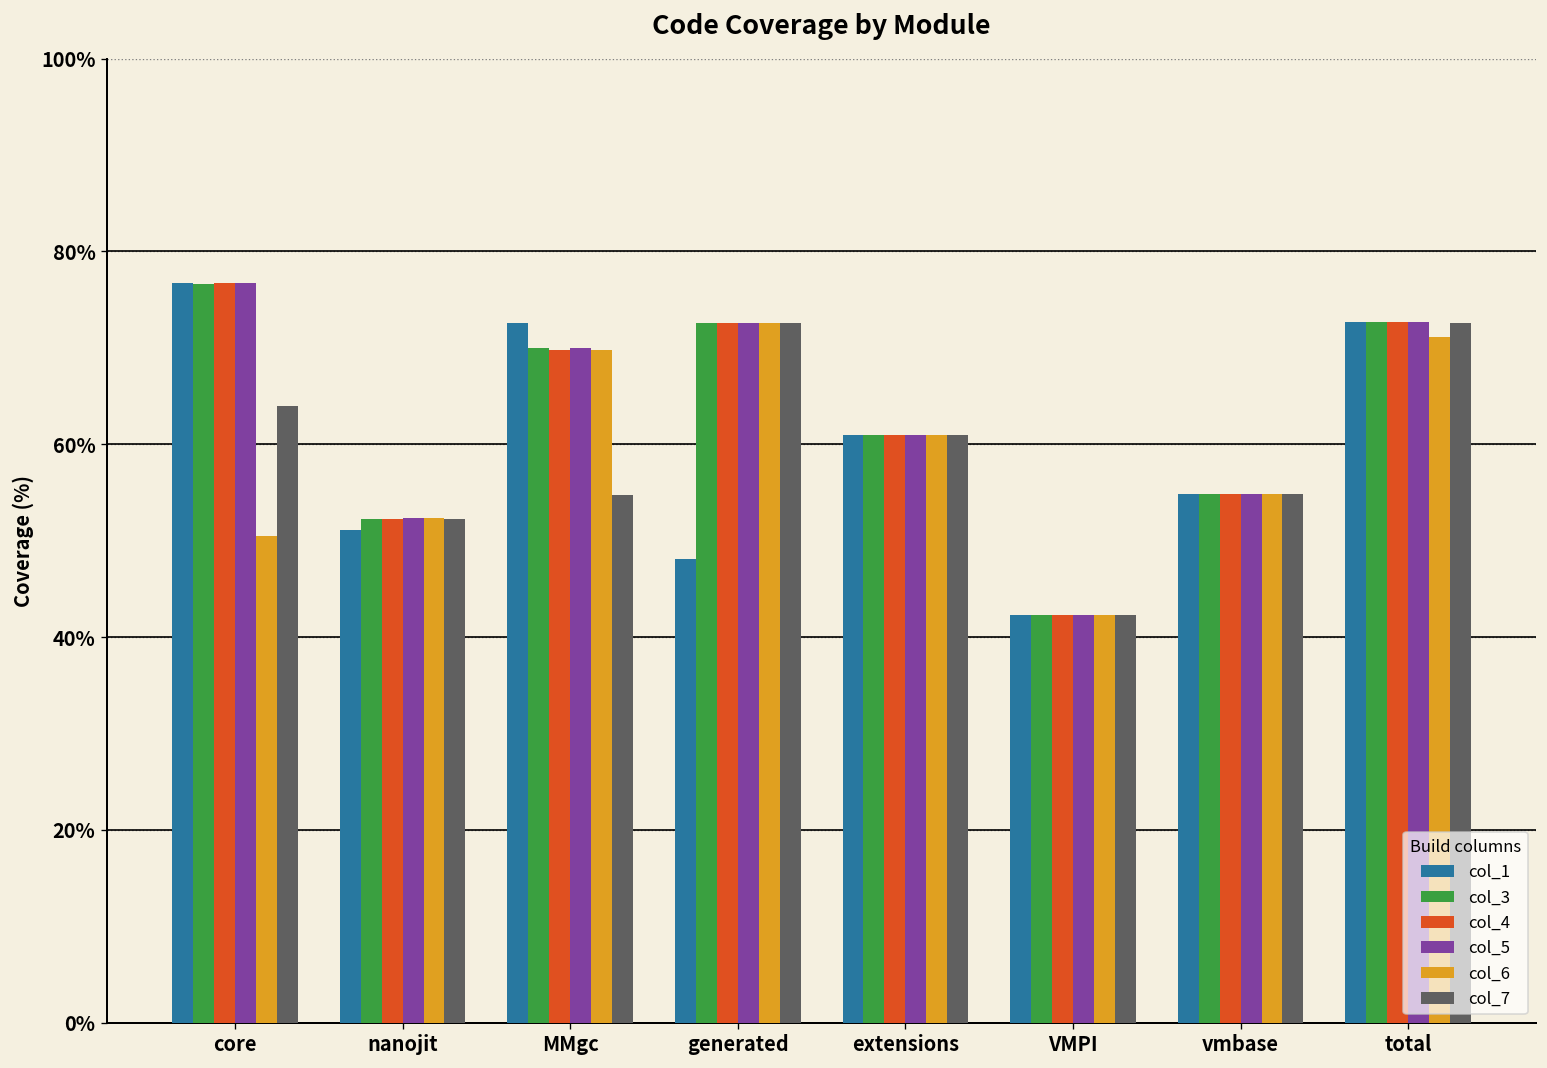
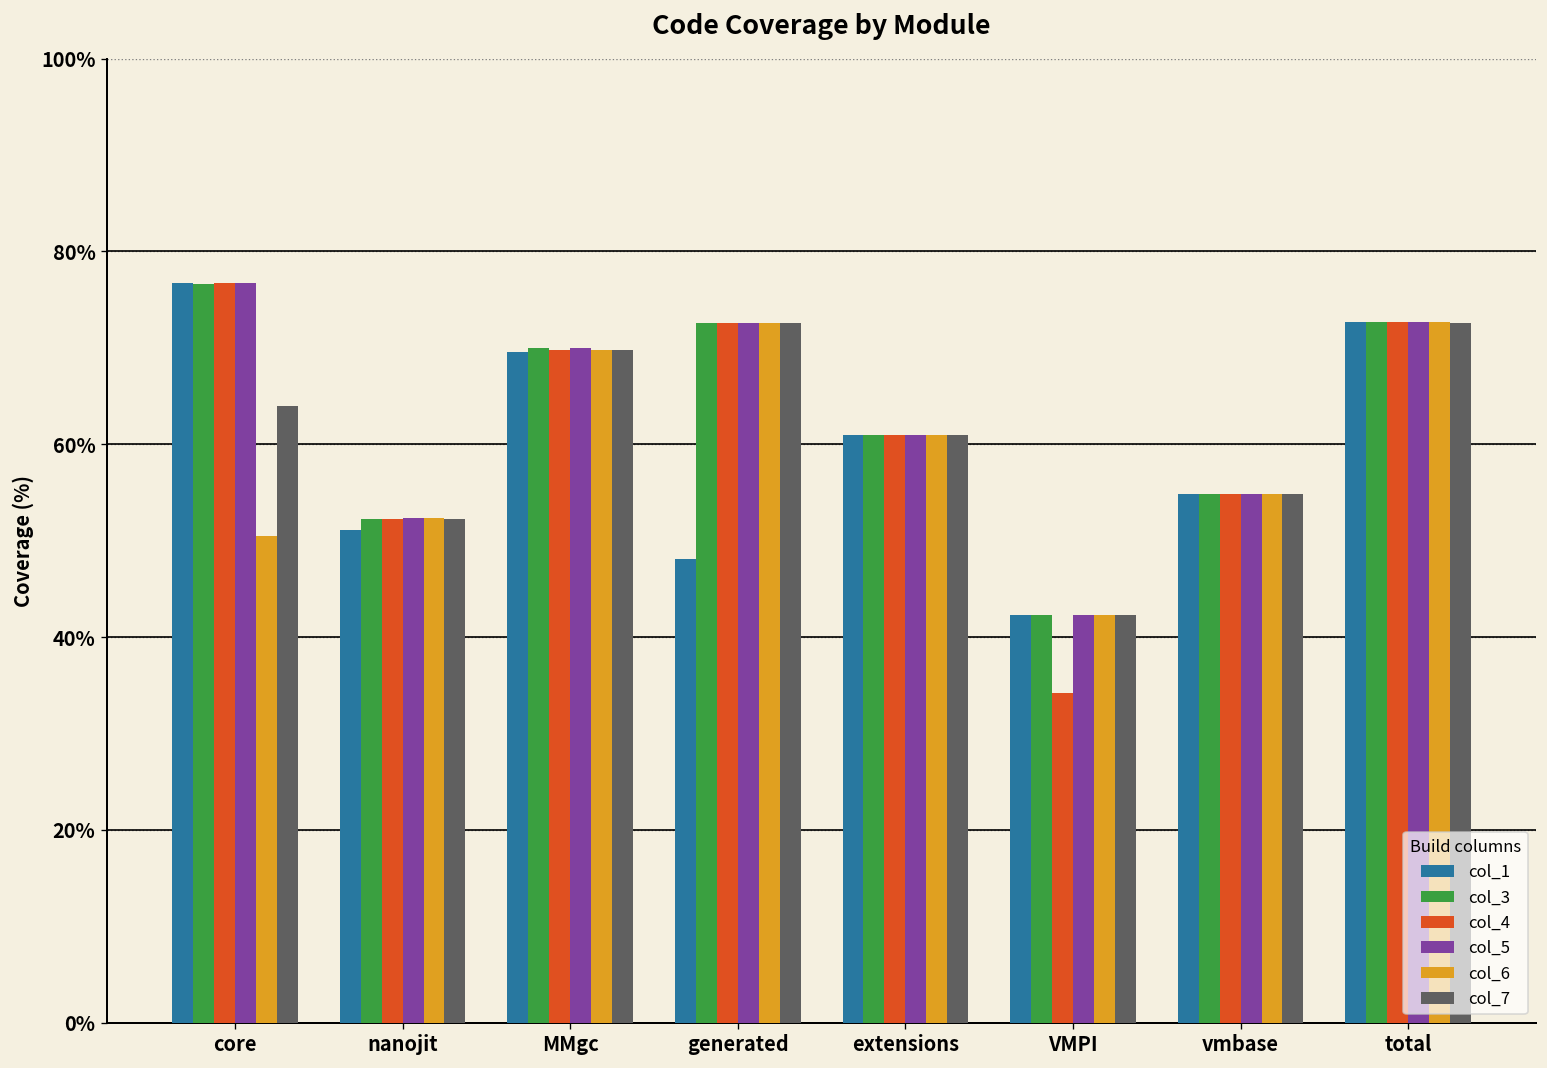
  {
    "col_1": {
      "core": "77%",
      "nanojit": "51%",
-     "MMgc": "73%",
+     "MMgc": "70%",
      "generated": "48%",
      "extensions": "61%",
      "VMPI": "42%",
      "vmbase": "55%",
      "total": "73%"
    },
    "col_3": {
      "core": "77%",
      "nanojit": "52%",
      "MMgc": "70%",
      "generated": "73%",
      "extensions": "61%",
      "VMPI": "42%",
      "vmbase": "55%",
      "total": "73%"
    },
    "col_4": {
      "core": "77%",
      "nanojit": "52%",
      "MMgc": "70%",
      "generated": "73%",
      "extensions": "61%",
-     "VMPI": "42%",
+     "VMPI": "34%",
      "vmbase": "55%",
      "total": "73%"
    },
    "col_5": {
      "core": "77%",
      "nanojit": "52%",
      "MMgc": "70%",
      "generated": "73%",
      "extensions": "61%",
      "VMPI": "42%",
      "vmbase": "55%",
      "total": "73%"
    },
    "col_6": {
      "core": "51%",
      "nanojit": "52%",
      "MMgc": "70%",
      "generated": "73%",
      "extensions": "61%",
      "VMPI": "42%",
      "vmbase": "55%",
-     "total": "71%"
+     "total": "73%"
    },
    "col_7": {
      "core": "64%",
      "nanojit": "52%",
-     "MMgc": "55%",
+     "MMgc": "70%",
      "generated": "73%",
      "extensions": "61%",
      "VMPI": "42%",
      "vmbase": "55%",
      "total": "73%"
    }
  }
